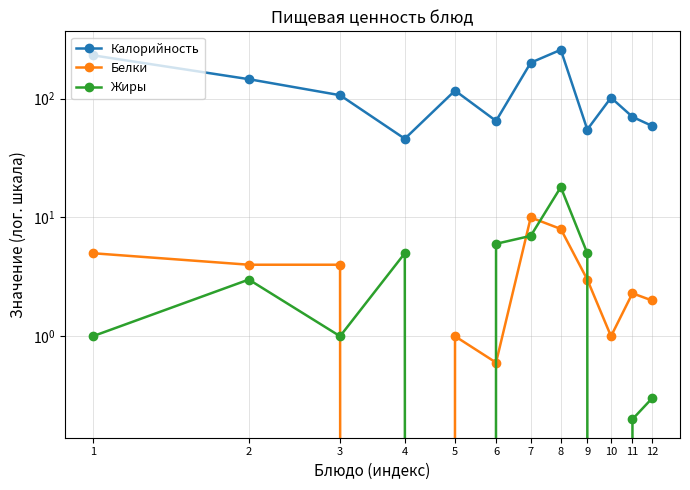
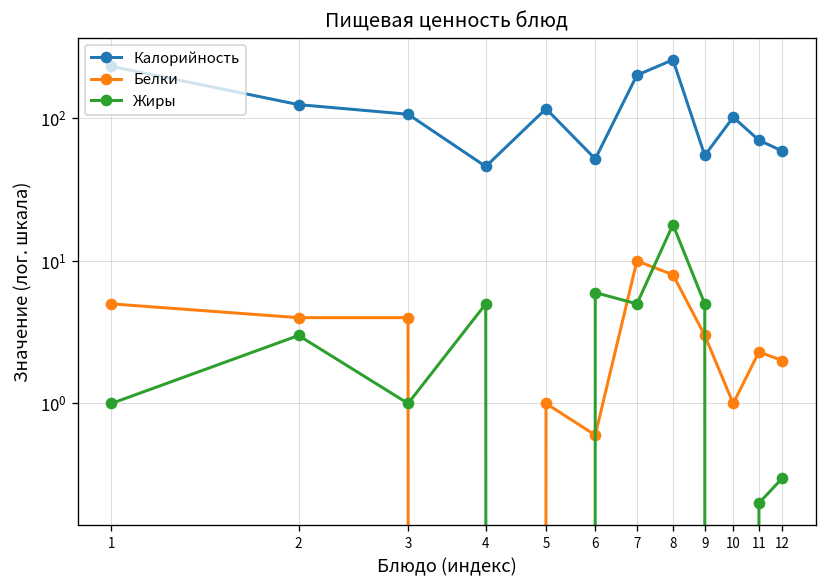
  {
    "Калорийность": {
-     "2": 150,
+     "2": 130,
      "3": 110,
      "4": 46,
      "5": 120,
-     "6": 70,
+     "6": 50,
      "7": 200,
      "8": 260,
      "9": 60,
      "10": 100,
      "11": 70,
      "12": 60
    },
    "Белки": {
      "1": 5,
      "2": 4,
      "3": 4,
      "5": 1,
      "6": 0.6,
      "7": 10,
      "8": 8,
      "9": 3,
      "10": 1,
      "11": 2.3,
      "12": 2
    },
    "Жиры": {
      "1": 1,
      "2": 3,
      "3": 1,
      "4": 5,
      "6": 6,
-     "7": 7,
+     "7": 5,
      "8": 18,
      "9": 5,
      "11": 0.20,
      "12": 0.30
    }
  }
